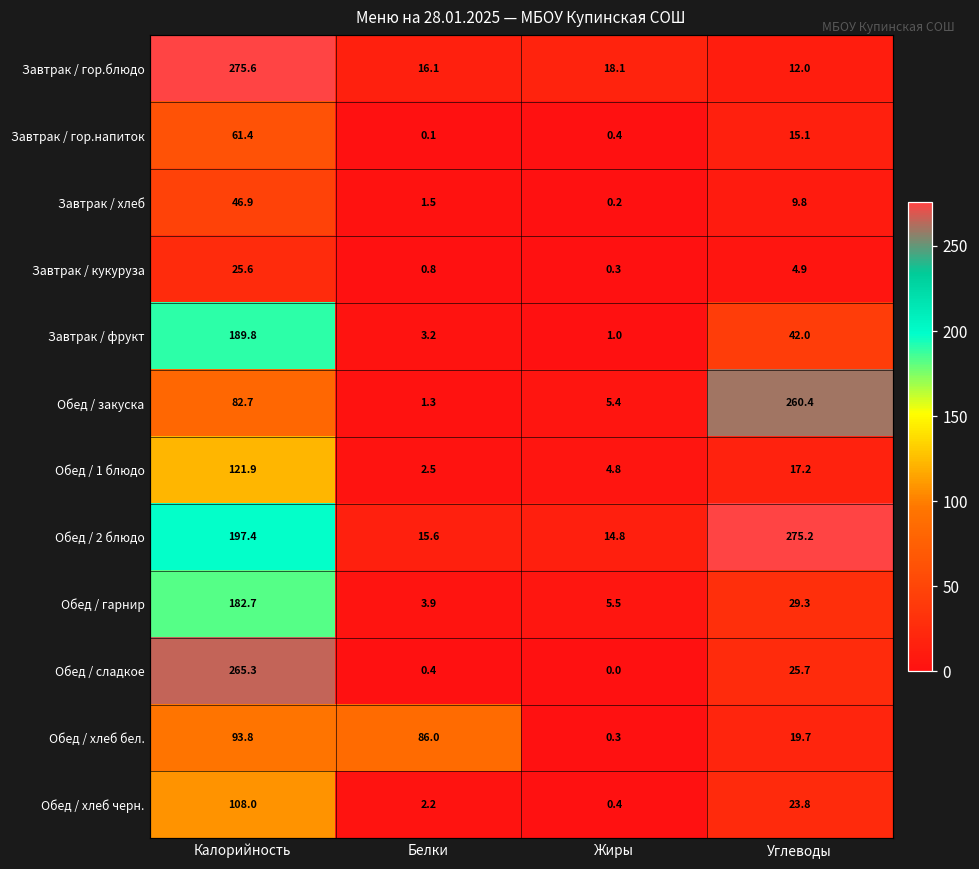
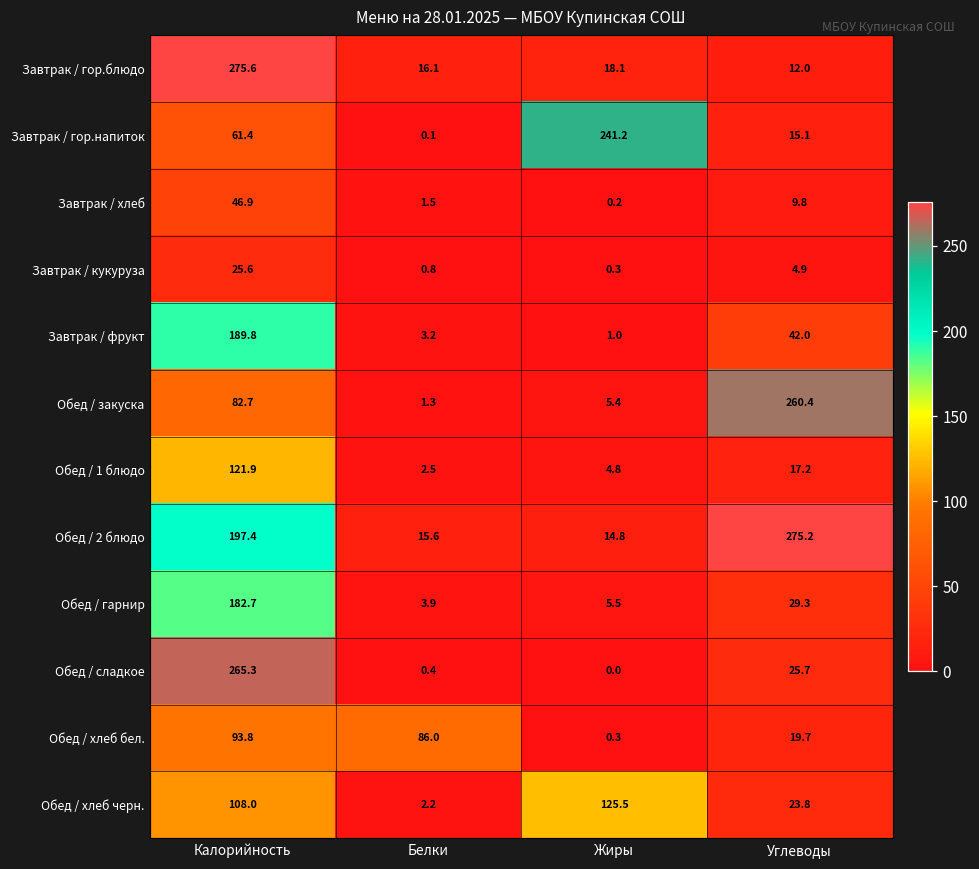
  {
    "Завтрак / гор.блюдо": {
      "Калорийность": 275.6,
      "Белки": 16.1,
      "Жиры": 18.1,
      "Углеводы": 12.0
    },
    "Завтрак / гор.напиток": {
      "Калорийность": 61.4,
      "Белки": 0.1,
-     "Жиры": 0.4,
+     "Жиры": 241.2,
      "Углеводы": 15.1
    },
    "Завтрак / хлеб": {
      "Калорийность": 46.9,
      "Белки": 1.5,
      "Жиры": 0.2,
      "Углеводы": 9.8
    },
    "Завтрак / кукуруза": {
      "Калорийность": 25.6,
      "Белки": 0.8,
      "Жиры": 0.3,
      "Углеводы": 4.9
    },
    "Завтрак / фрукт": {
      "Калорийность": 189.8,
      "Белки": 3.2,
      "Жиры": 1.0,
      "Углеводы": 42.0
    },
    "Обед / закуска": {
      "Калорийность": 82.7,
      "Белки": 1.3,
      "Жиры": 5.4,
      "Углеводы": 260.4
    },
    "Обед / 1 блюдо": {
      "Калорийность": 121.9,
      "Белки": 2.5,
      "Жиры": 4.8,
      "Углеводы": 17.2
    },
    "Обед / 2 блюдо": {
      "Калорийность": 197.4,
      "Белки": 15.6,
      "Жиры": 14.8,
      "Углеводы": 275.2
    },
    "Обед / гарнир": {
      "Калорийность": 182.7,
      "Белки": 3.9,
      "Жиры": 5.5,
      "Углеводы": 29.3
    },
    "Обед / сладкое": {
      "Калорийность": 265.3,
      "Белки": 0.4,
      "Жиры": 0.0,
      "Углеводы": 25.7
    },
    "Обед / хлеб бел.": {
      "Калорийность": 93.8,
      "Белки": 86.0,
      "Жиры": 0.3,
      "Углеводы": 19.7
    },
    "Обед / хлеб черн.": {
      "Калорийность": 108.0,
      "Белки": 2.2,
-     "Жиры": 0.4,
+     "Жиры": 125.5,
      "Углеводы": 23.8
    }
  }
